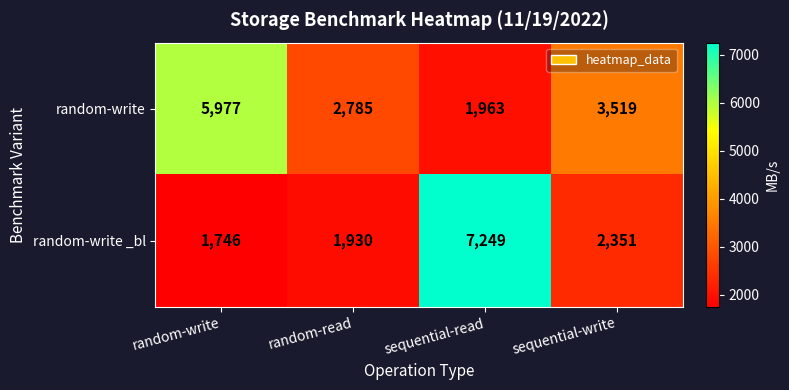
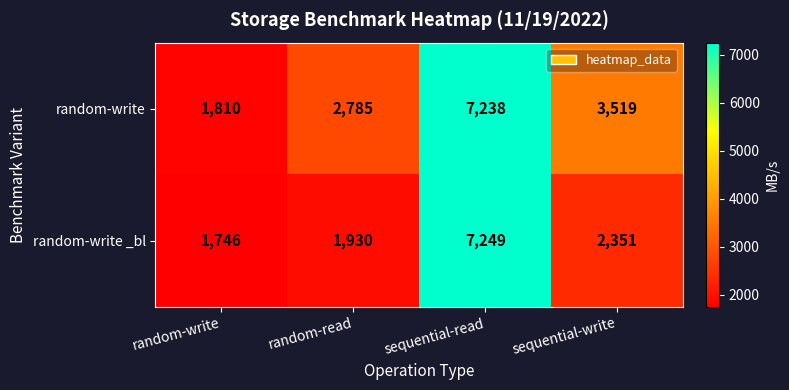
  {
    "random-write": {
-     "random-write": "5,977",
+     "random-write": "1,810",
      "random-read": "2,785",
-     "sequential-read": "1,963",
+     "sequential-read": "7,238",
      "sequential-write": "3,519"
    },
    "random-write _bl": {
      "random-write": "1,746",
      "random-read": "1,930",
      "sequential-read": "7,249",
      "sequential-write": "2,351"
    }
  }
